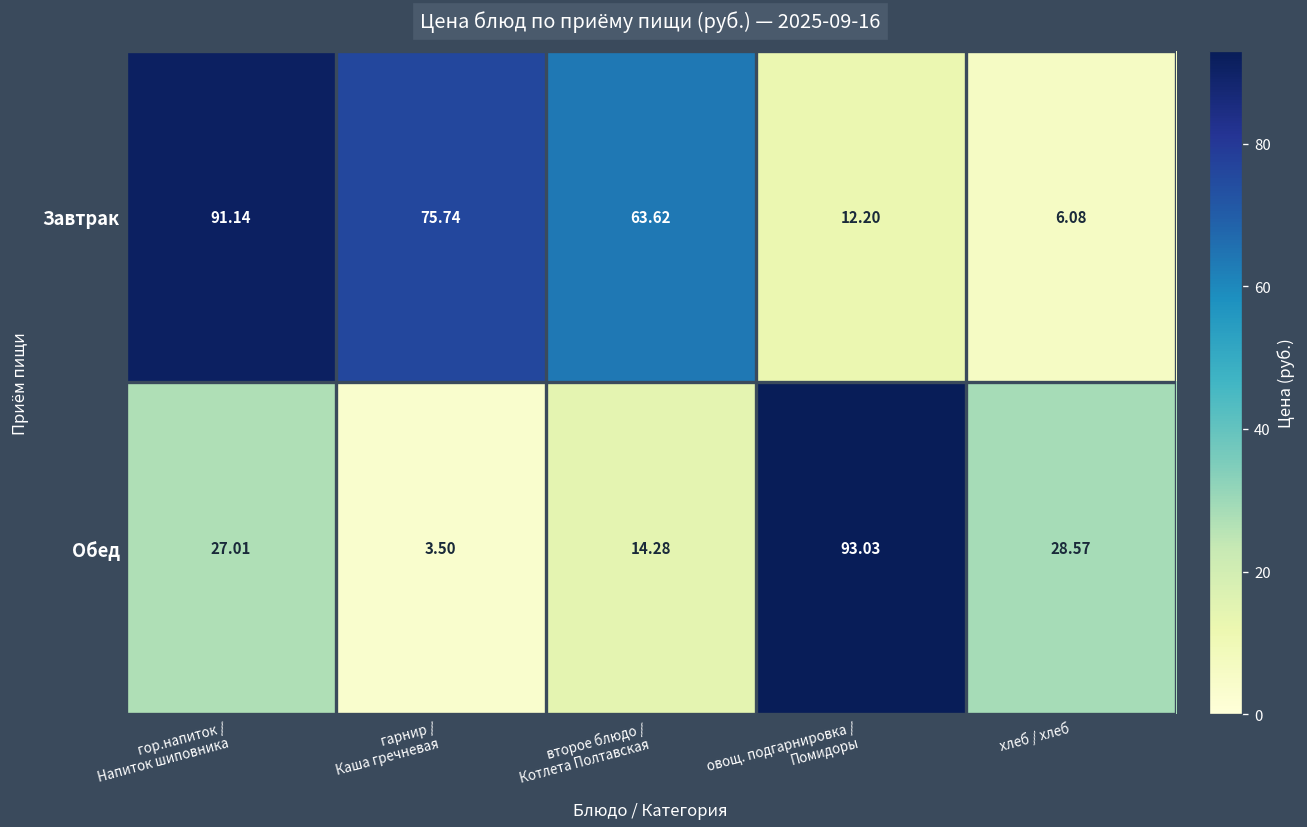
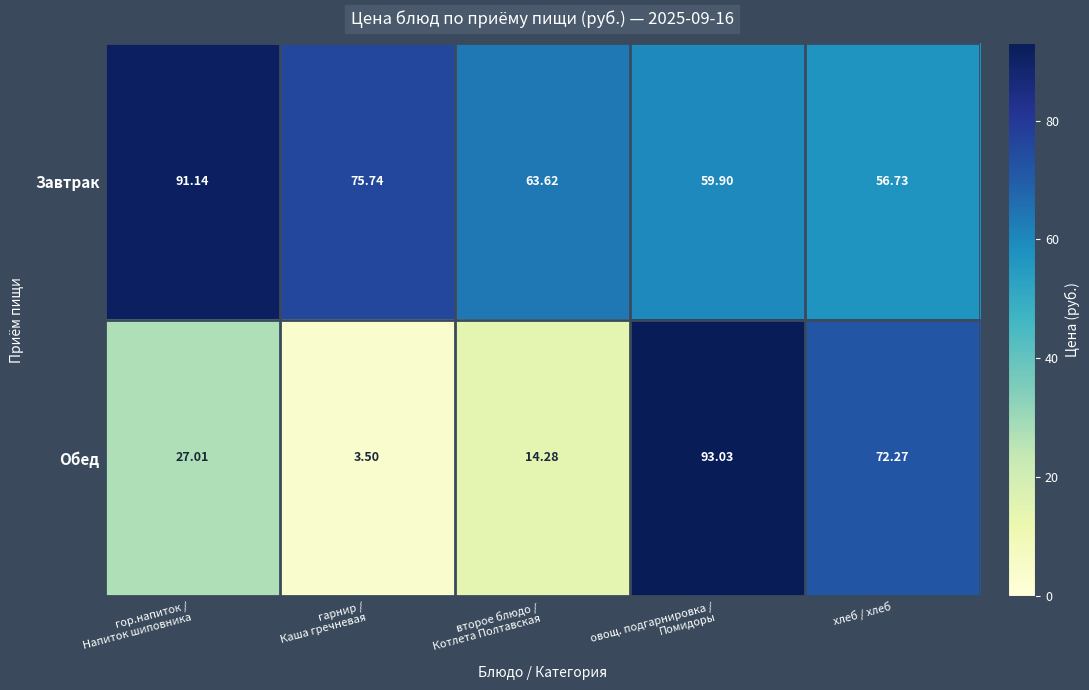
  {
    "Завтрак": {
      "гор.напиток / Напиток шиповника": 91.14,
      "гарнир / Каша гречневая": 75.74,
      "второе блюдо / Котлета Полтавская": 63.62,
-     "овощ. подгарнировка / Помидоры": 12.20,
-     "хлеб / хлеб": 6.08
+     "овощ. подгарнировка / Помидоры": 59.90,
+     "хлеб / хлеб": 56.73
    },
    "Обед": {
      "гор.напиток / Напиток шиповника": 27.01,
      "гарнир / Каша гречневая": 3.50,
      "второе блюдо / Котлета Полтавская": 14.28,
      "овощ. подгарнировка / Помидоры": 93.03,
-     "хлеб / хлеб": 28.57
+     "хлеб / хлеб": 72.27
    }
  }
